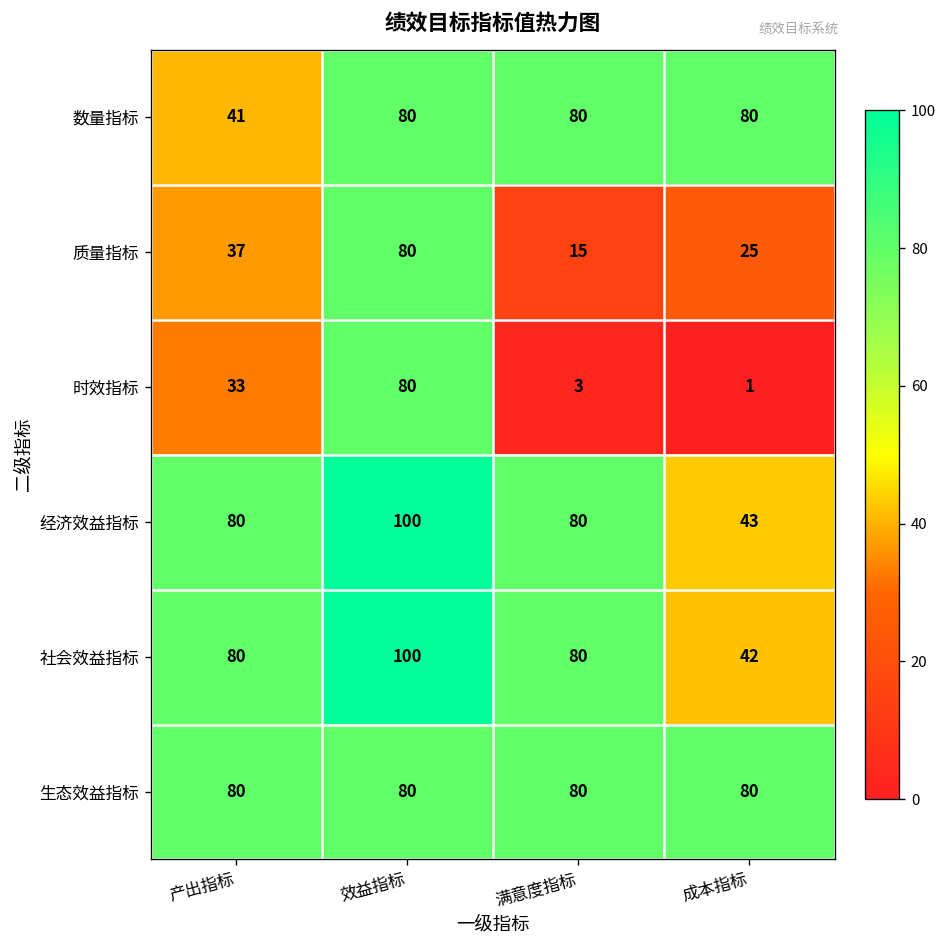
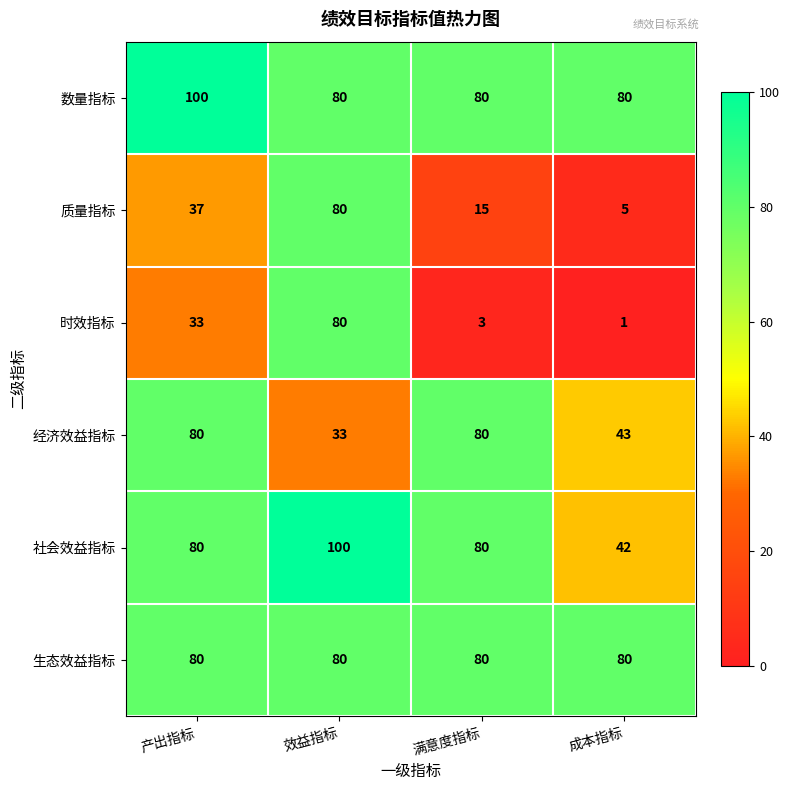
  {
    "数量指标": {
-     "产出指标": 41,
+     "产出指标": 100,
      "效益指标": 80,
      "满意度指标": 80,
      "成本指标": 80
    },
    "质量指标": {
      "产出指标": 37,
      "效益指标": 80,
      "满意度指标": 15,
-     "成本指标": 25
+     "成本指标": 5
    },
    "时效指标": {
      "产出指标": 33,
      "效益指标": 80,
      "满意度指标": 3,
      "成本指标": 1
    },
    "经济效益指标": {
      "产出指标": 80,
-     "效益指标": 100,
+     "效益指标": 33,
      "满意度指标": 80,
      "成本指标": 43
    },
    "社会效益指标": {
      "产出指标": 80,
      "效益指标": 100,
      "满意度指标": 80,
      "成本指标": 42
    },
    "生态效益指标": {
      "产出指标": 80,
      "效益指标": 80,
      "满意度指标": 80,
      "成本指标": 80
    }
  }
